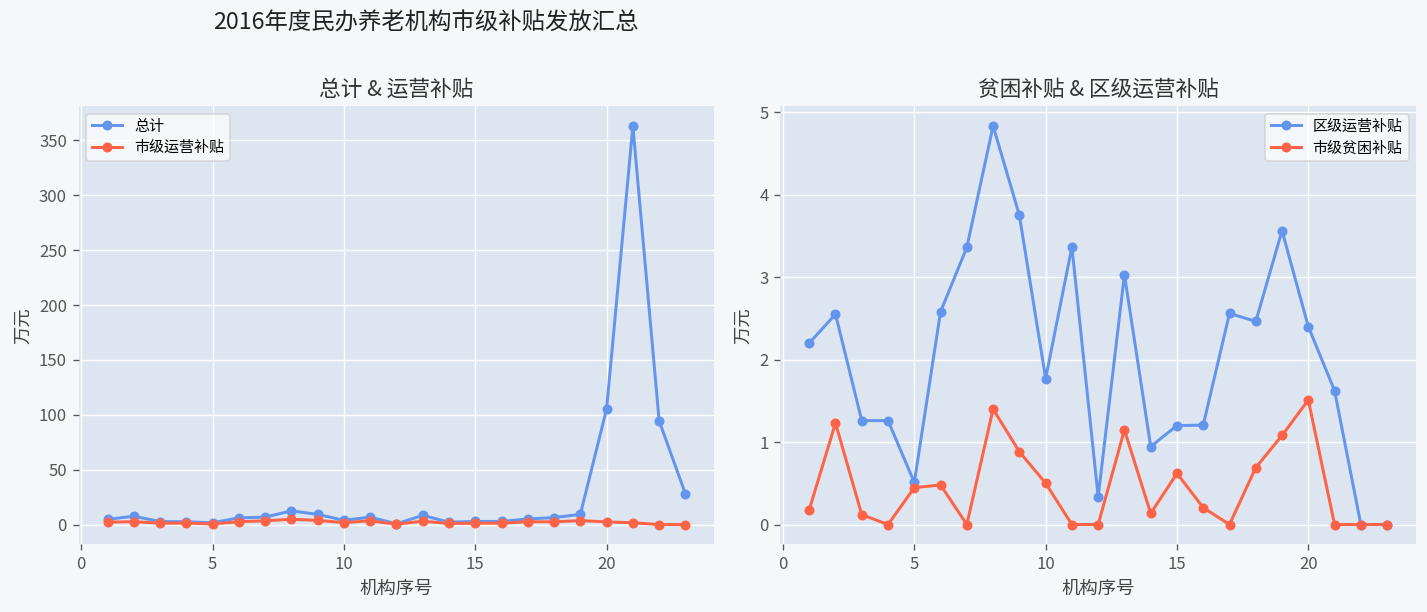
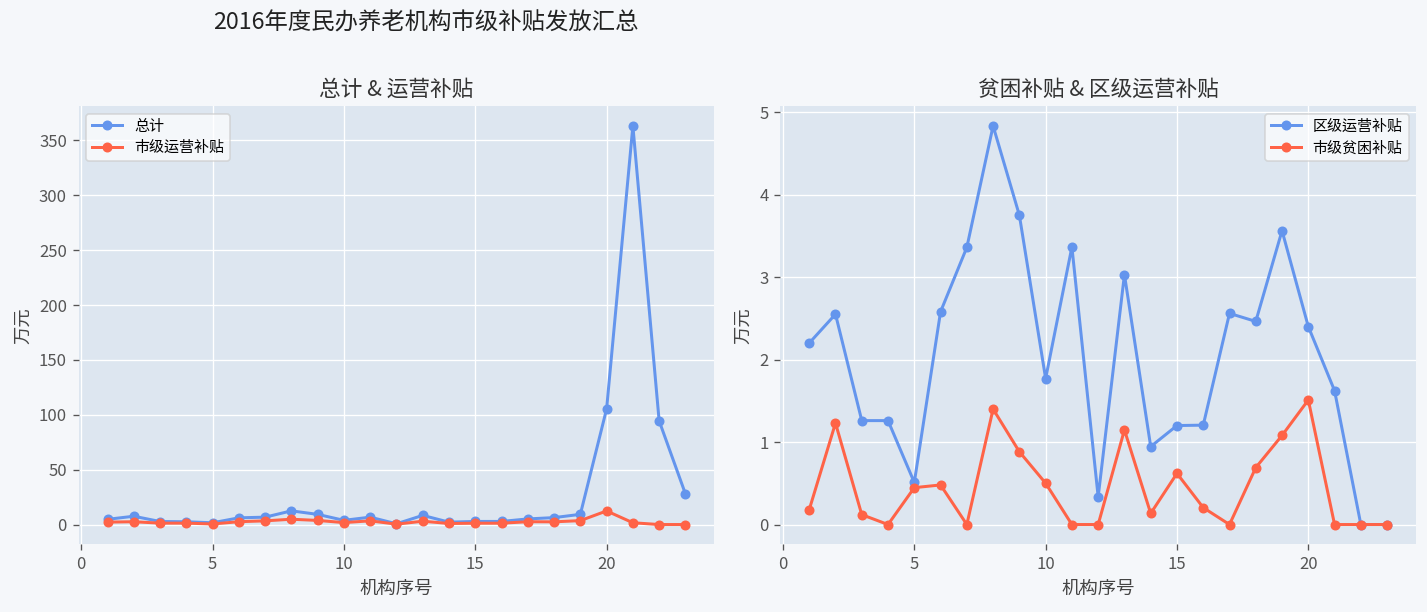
  {
    "总计 & 运营补贴": {
      "总计": {
        "20": 110
      },
      "市级运营补贴": {
-       "20": 0
+       "20": 10
      }
    },
    "贫困补贴 & 区级运营补贴": {
      "区级运营补贴": {
        "5": 0.5,
        "10": 1.8,
        "15": 1.2,
        "20": 2.4
      },
      "市级贫困补贴": {
        "5": 0.4,
        "10": 0.5,
        "15": 0.6,
        "20": 1.5
      }
    }
  }
